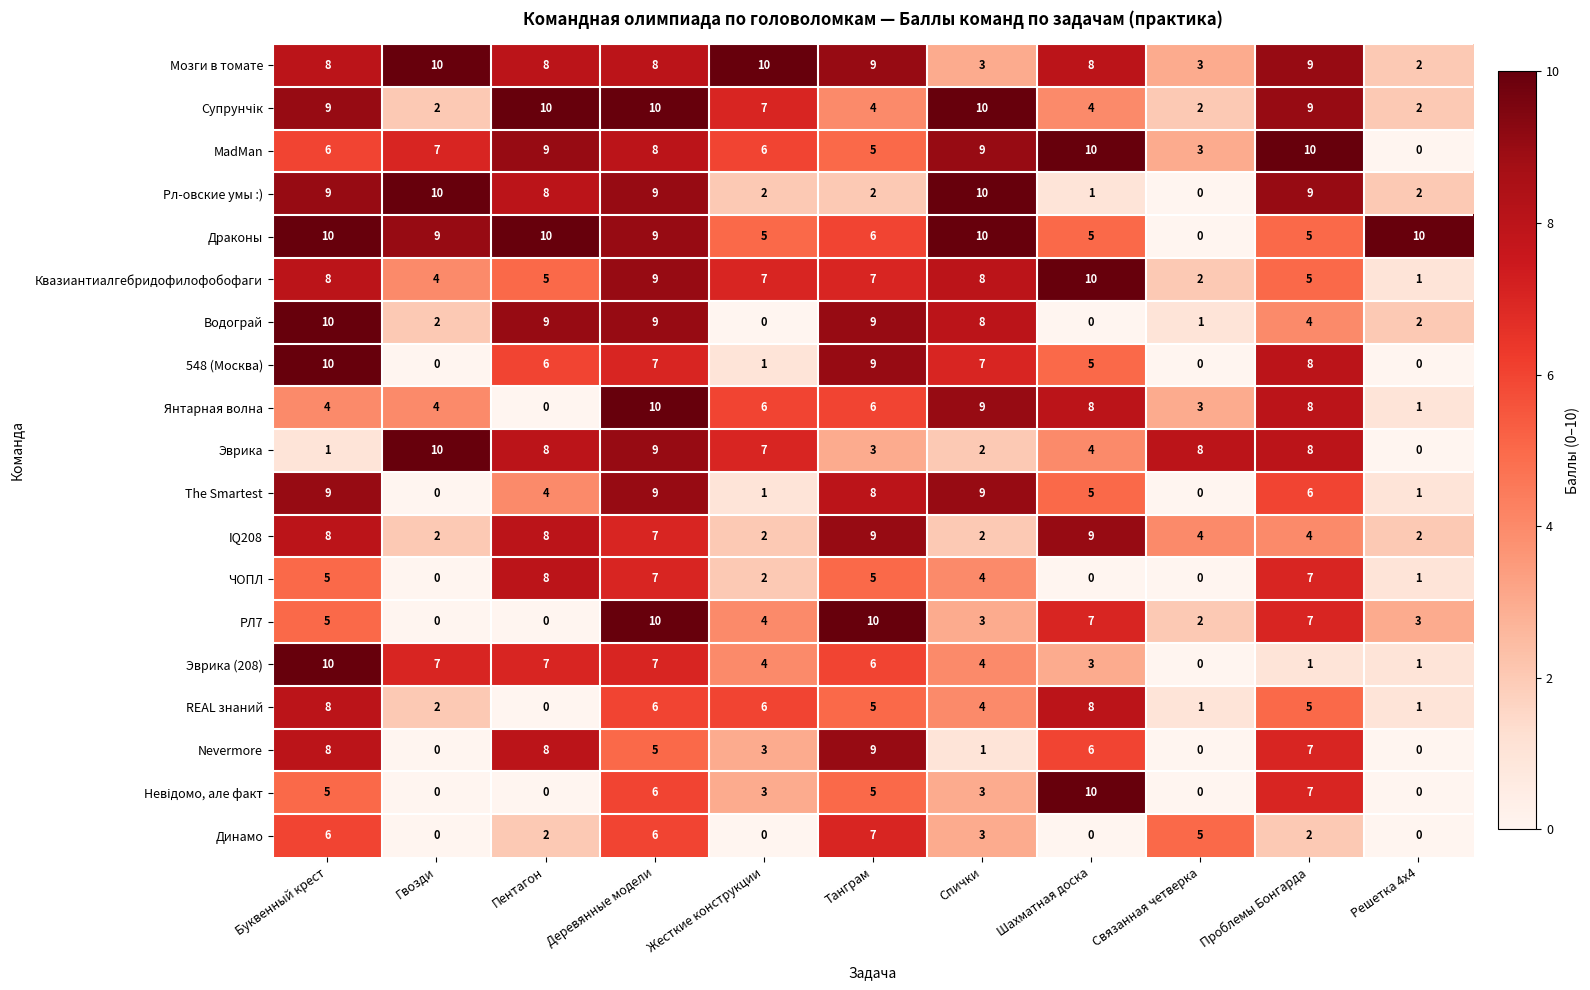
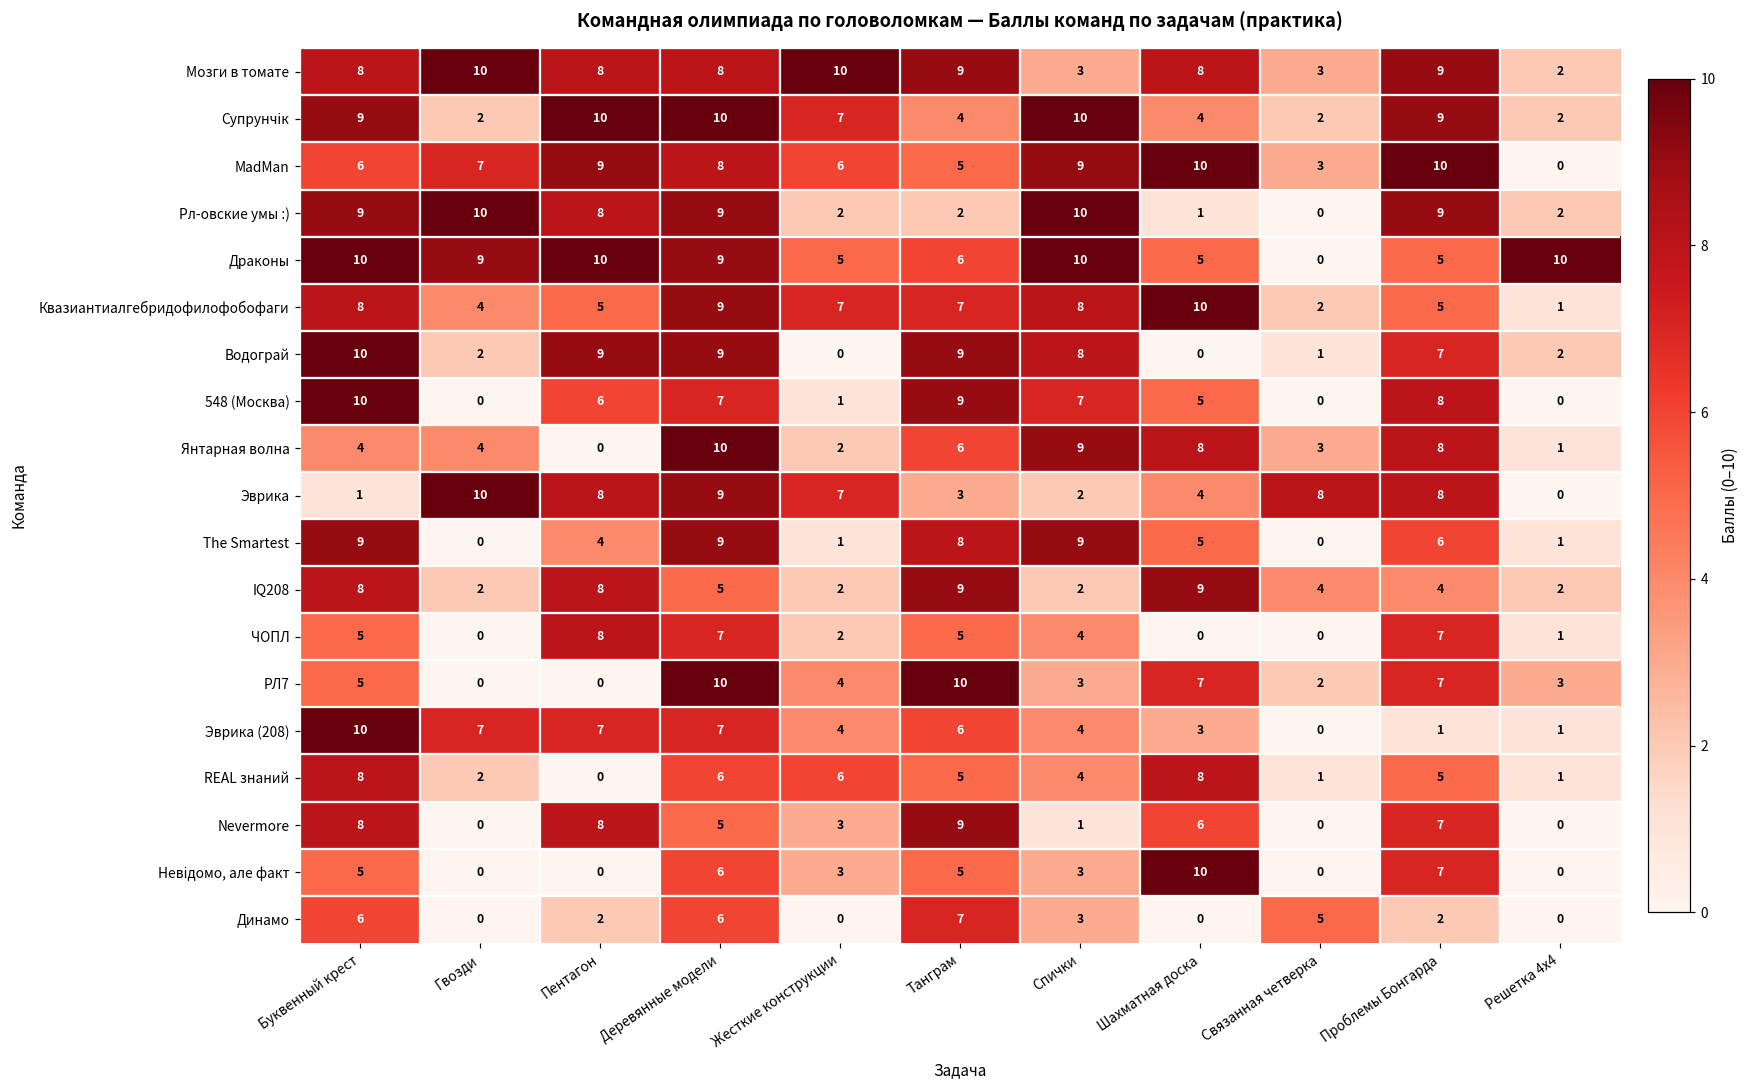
  {
    "Водограй": {
      "Буквенный крест": 10,
      "Гвозди": 2,
      "Пентагон": 9,
      "Деревянные модели": 9,
      "Жесткие конструкции": 0,
      "Танграм": 9,
      "Спички": 8,
      "Шахматная доска": 0,
      "Связанная четверка": 1,
-     "Проблемы Бонгарда": 4,
+     "Проблемы Бонгарда": 7,
      "Решетка 4х4": 2
    },
    "Янтарная волна": {
      "Буквенный крест": 4,
      "Гвозди": 4,
      "Пентагон": 0,
      "Деревянные модели": 10,
-     "Жесткие конструкции": 6,
+     "Жесткие конструкции": 2,
      "Танграм": 6,
      "Спички": 9,
      "Шахматная доска": 8,
      "Связанная четверка": 3,
      "Проблемы Бонгарда": 8,
      "Решетка 4х4": 1
    },
    "IQ208": {
      "Буквенный крест": 8,
      "Гвозди": 2,
      "Пентагон": 8,
-     "Деревянные модели": 7,
+     "Деревянные модели": 5,
      "Жесткие конструкции": 2,
      "Танграм": 9,
      "Спички": 2,
      "Шахматная доска": 9,
      "Связанная четверка": 4,
      "Проблемы Бонгарда": 4,
      "Решетка 4х4": 2
    }
  }
